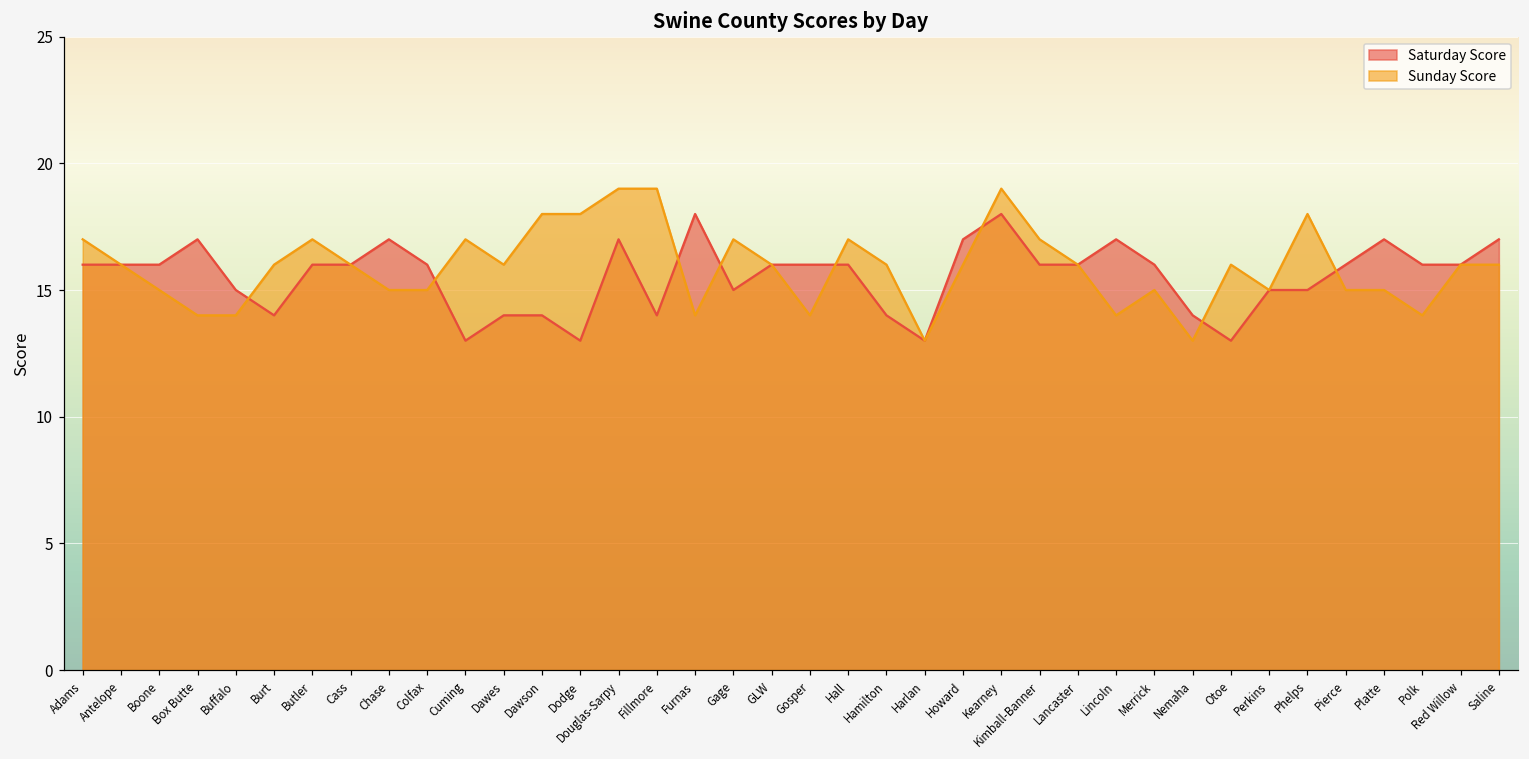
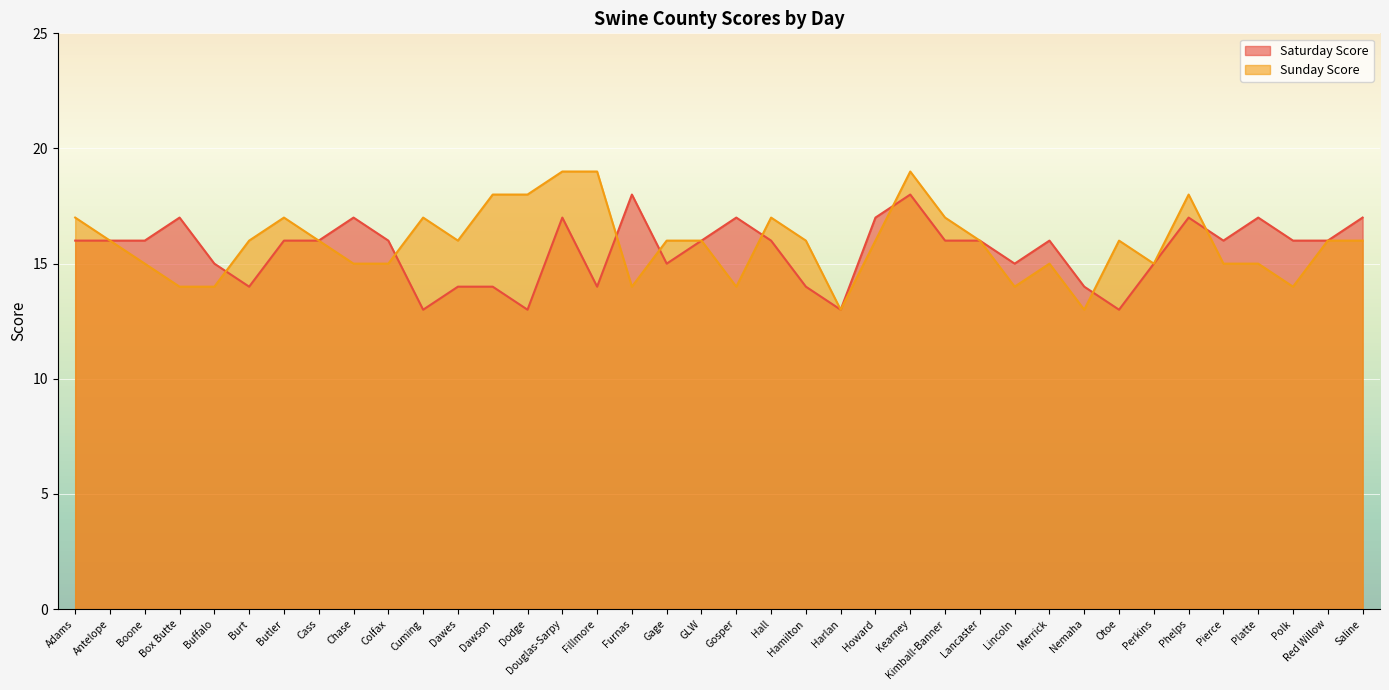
  {
    "Saturday Score": {
      "Adams": 16,
      "Boone": 16,
      "Box Butte": 17,
      "Buffalo": 15,
      "Burt": 14,
      "Butler": 16,
      "Chase": 17,
      "Colfax": 16,
      "Cuming": 13,
      "Dawes": 14,
      "Dawson": 14,
      "Dodge": 13,
      "Douglas-Sarpy": 17,
      "Fillmore": 14,
      "Furnas": 18,
      "Gage": 15,
-     "Gosper": 16,
+     "Gosper": 17,
      "Hall": 16,
      "Hamilton": 14,
      "Howard": 17,
      "Kearney": 18,
      "Kimball-Banner": 16,
-     "Lincoln": 17,
+     "Lincoln": 15,
      "Merrick": 16,
      "Nemaha": 14,
      "Otoe": 13,
-     "Phelps": 15,
+     "Phelps": 17,
      "Pierce": 16,
      "Platte": 17,
      "Polk": 16,
      "Saline": 17
    },
    "Sunday Score": {
      "Adams": 17,
      "Boone": 15,
      "Box Butte": 14,
      "Buffalo": 14,
      "Burt": 16,
      "Butler": 17,
      "Chase": 15,
      "Colfax": 15,
      "Cuming": 17,
      "Dawes": 16,
      "Dawson": 18,
      "Dodge": 18,
      "Douglas-Sarpy": 19,
      "Fillmore": 19,
      "Furnas": 14,
-     "Gage": 17,
+     "Gage": 16,
      "Gosper": 14,
      "Hall": 17,
      "Hamilton": 16,
      "Howard": 16,
      "Kearney": 19,
      "Kimball-Banner": 17,
      "Lincoln": 14,
      "Merrick": 15,
      "Nemaha": 13,
      "Otoe": 16,
      "Phelps": 18,
      "Pierce": 15,
      "Platte": 15,
      "Polk": 14,
      "Saline": 16
    }
  }
